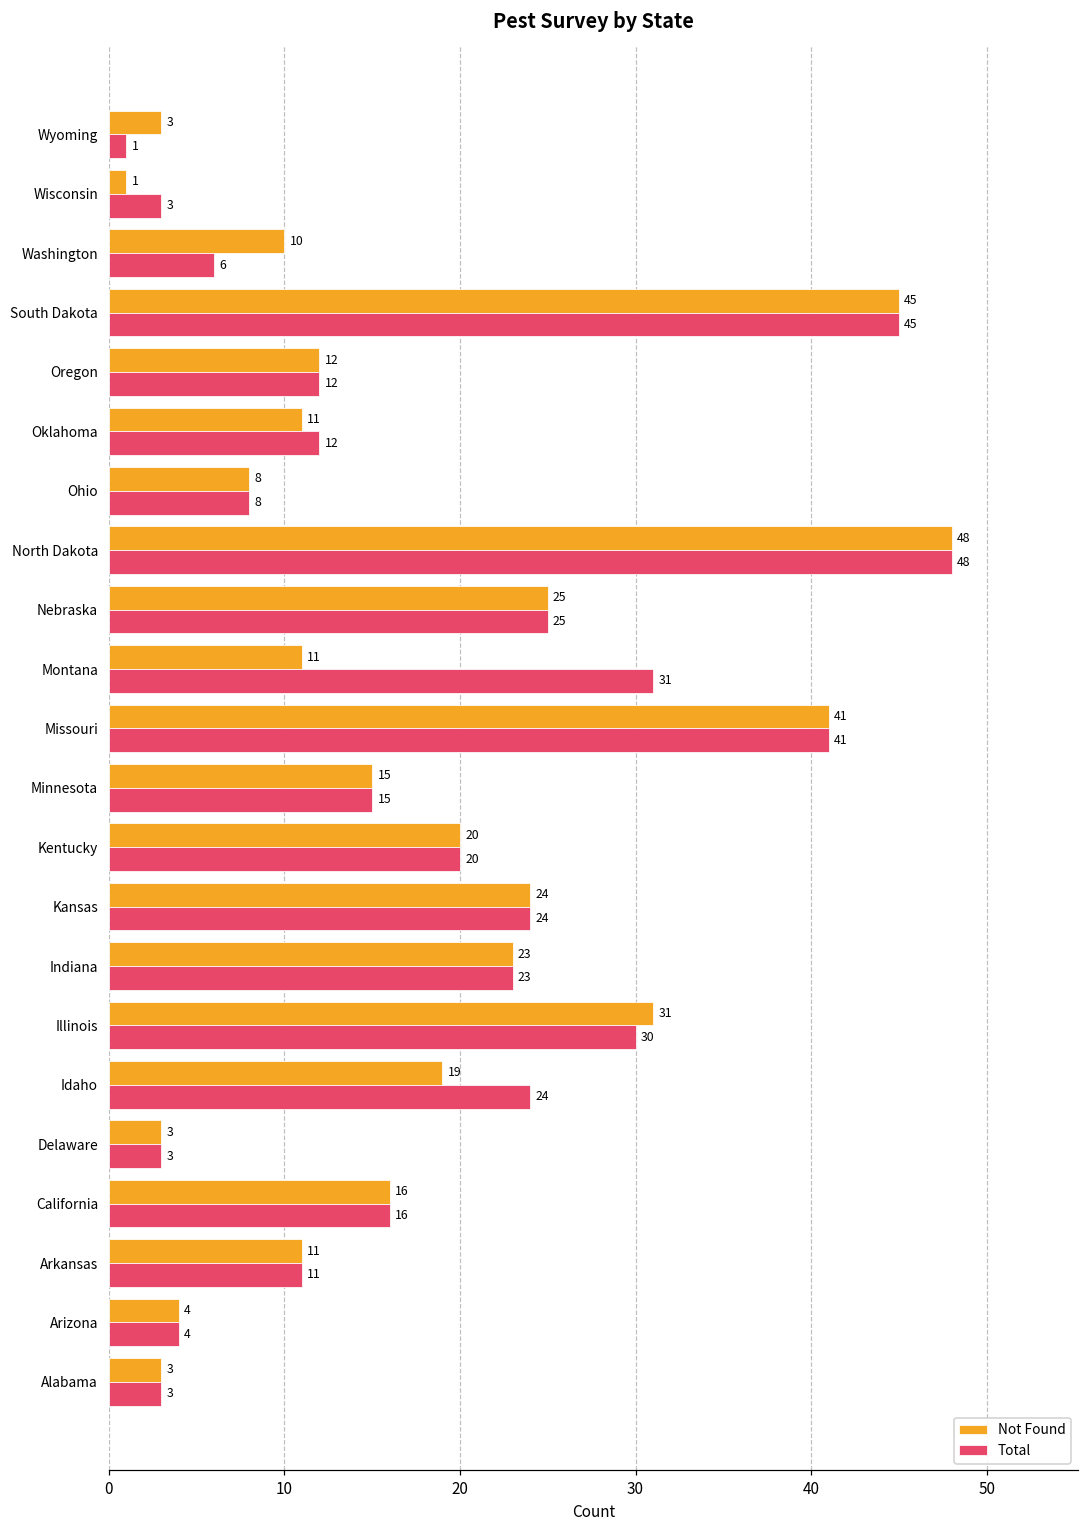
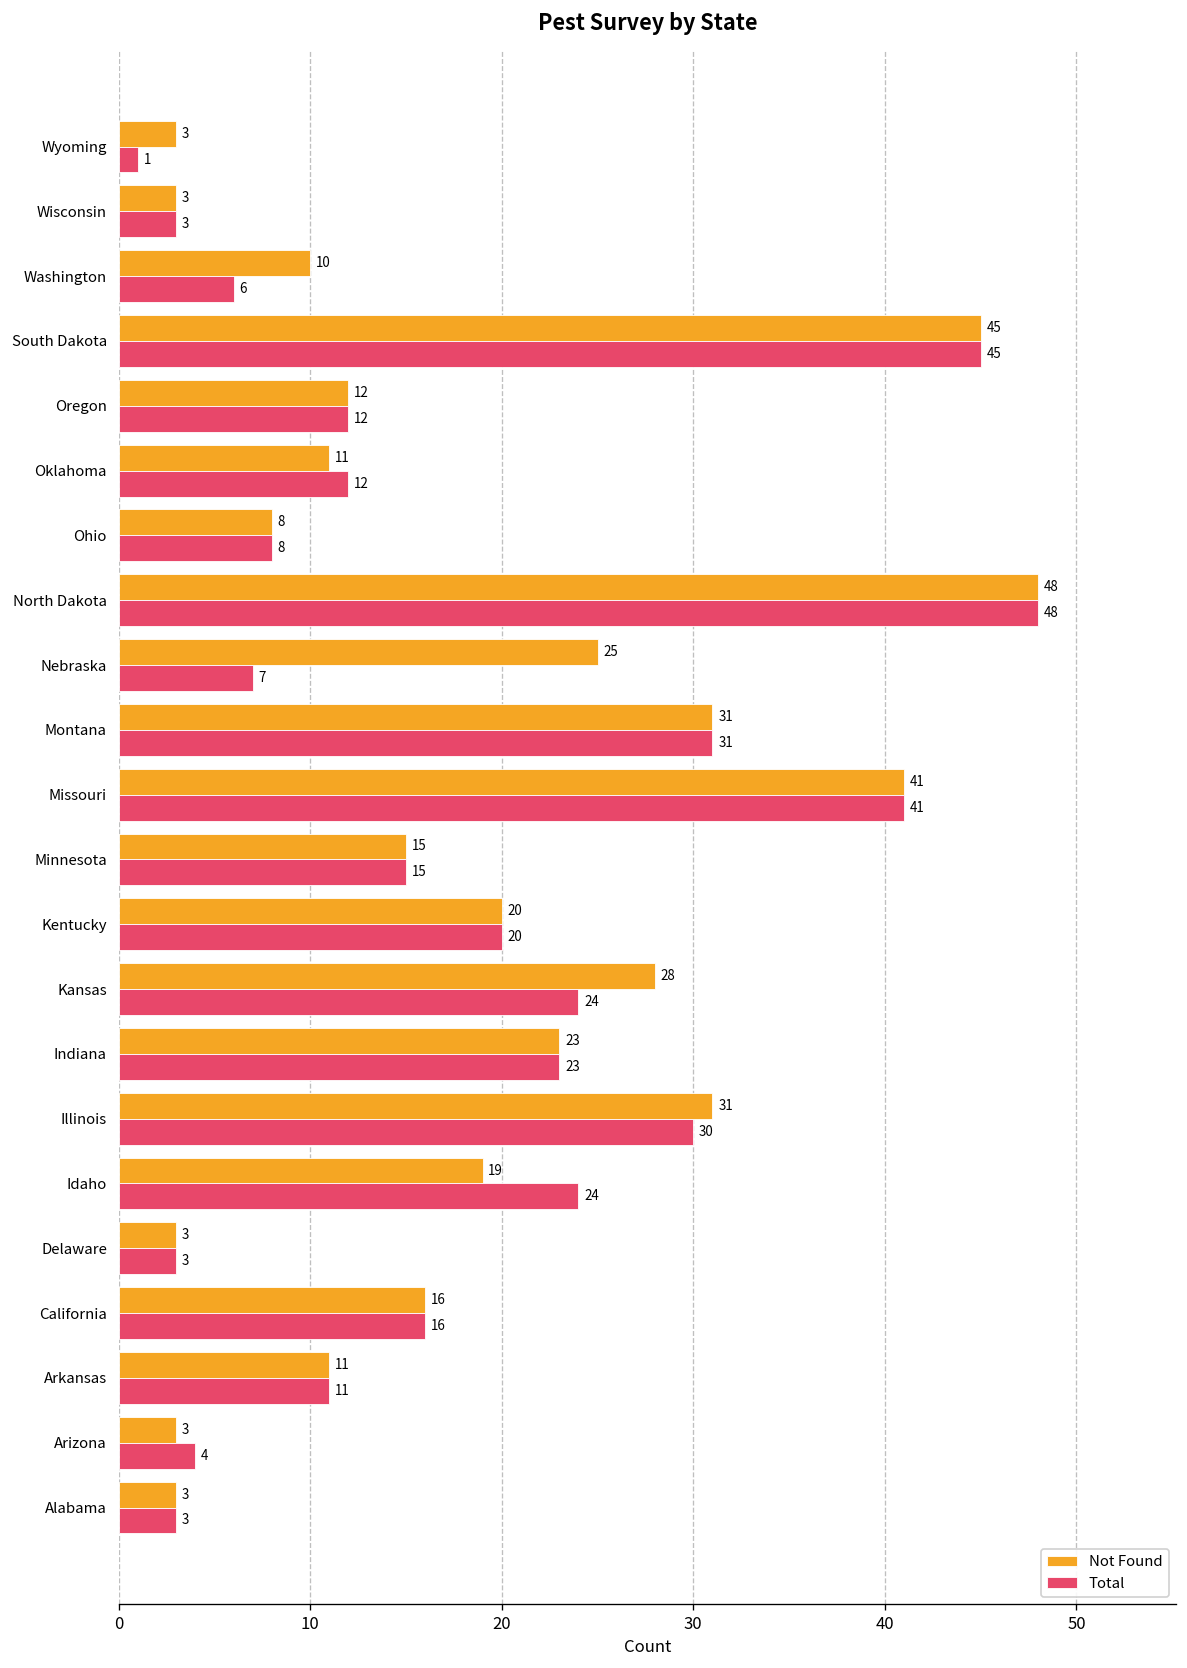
  {
    "Not Found": {
      "Wyoming": 3,
-     "Wisconsin": 1,
+     "Wisconsin": 3,
      "Washington": 10,
      "South Dakota": 45,
      "Oregon": 12,
      "Oklahoma": 11,
      "Ohio": 8,
      "North Dakota": 48,
      "Nebraska": 25,
-     "Montana": 11,
+     "Montana": 31,
      "Missouri": 41,
      "Minnesota": 15,
      "Kentucky": 20,
-     "Kansas": 24,
+     "Kansas": 28,
      "Indiana": 23,
      "Illinois": 31,
      "Idaho": 19,
      "Delaware": 3,
      "California": 16,
      "Arkansas": 11,
-     "Arizona": 4,
+     "Arizona": 3,
      "Alabama": 3
    },
    "Total": {
      "Wyoming": 1,
      "Wisconsin": 3,
      "Washington": 6,
      "South Dakota": 45,
      "Oregon": 12,
      "Oklahoma": 12,
      "Ohio": 8,
      "North Dakota": 48,
-     "Nebraska": 25,
+     "Nebraska": 7,
      "Montana": 31,
      "Missouri": 41,
      "Minnesota": 15,
      "Kentucky": 20,
      "Kansas": 24,
      "Indiana": 23,
      "Illinois": 30,
      "Idaho": 24,
      "Delaware": 3,
      "California": 16,
      "Arkansas": 11,
      "Arizona": 4,
      "Alabama": 3
    }
  }
